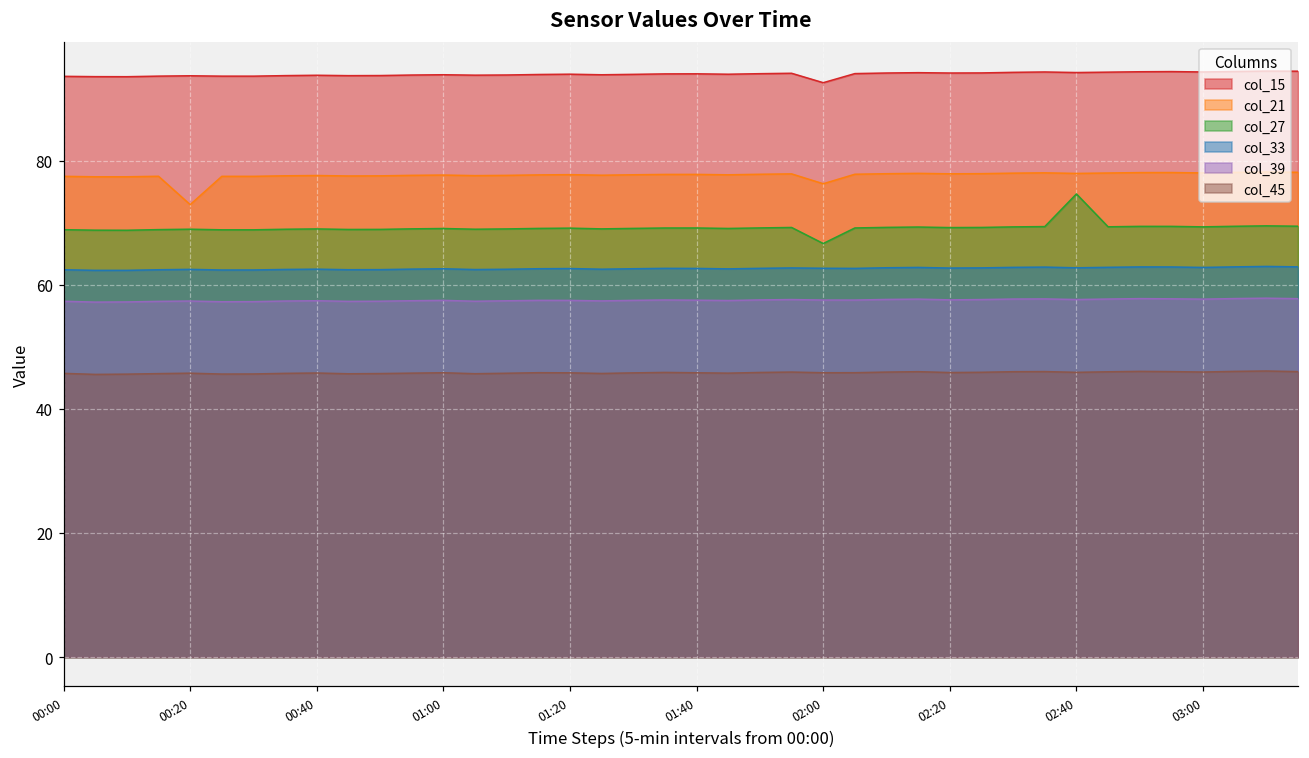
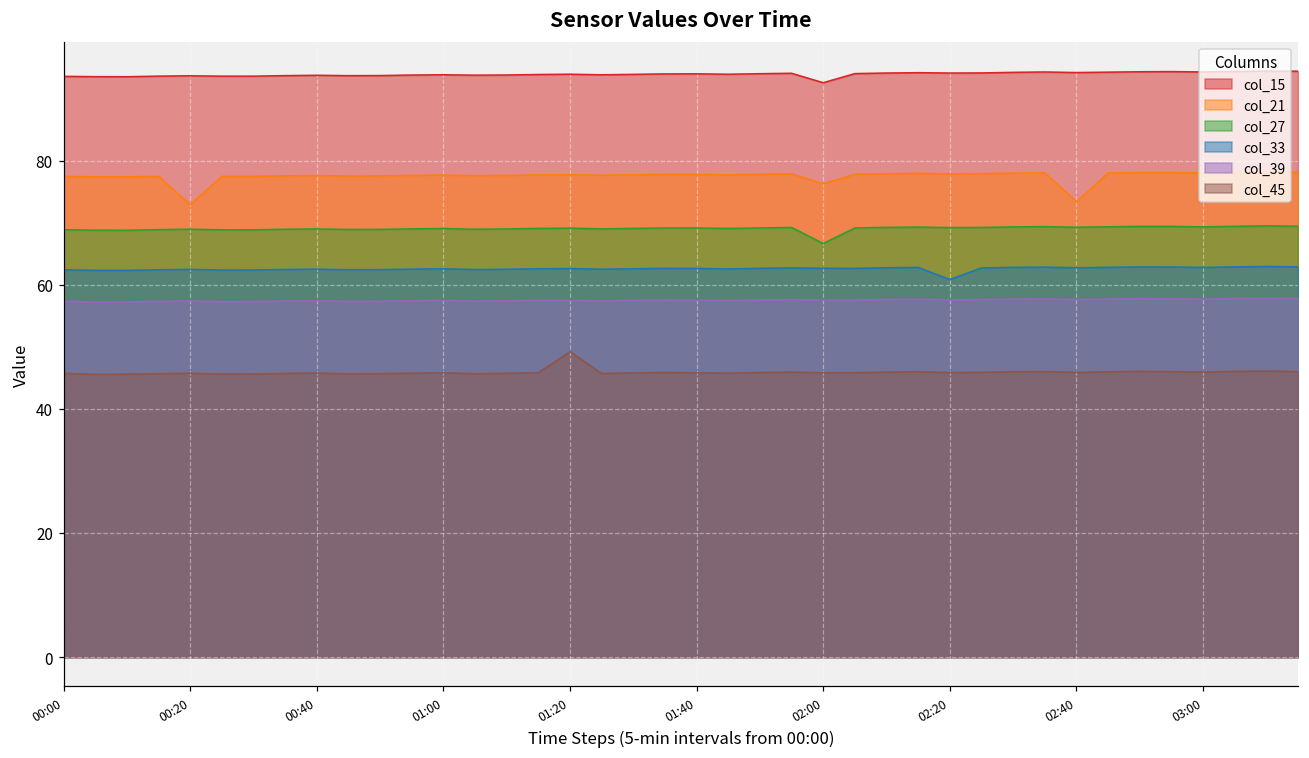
  {
    "col_15": {
      "00:00": 94,
      "00:20": 94,
      "00:40": 94,
      "01:00": 94,
      "01:20": 94,
      "01:40": 94,
      "02:00": 93,
      "02:20": 94,
      "02:40": 94
    },
    "col_21": {
      "00:00": 77,
      "00:20": 73,
      "00:40": 78,
      "01:00": 78,
      "01:20": 78,
      "01:40": 78,
      "02:00": 76,
      "02:20": 78,
-     "02:40": 78
+     "02:40": 73
    },
    "col_27": {
      "00:00": 69,
      "00:20": 69,
      "00:40": 69,
      "01:00": 69,
      "01:20": 69,
      "01:40": 69,
      "02:00": 67,
      "02:20": 69,
-     "02:40": 75,
+     "02:40": 69,
      "03:00": 69
    },
    "col_33": {
      "00:00": 62,
      "00:20": 62,
      "00:40": 62,
      "01:00": 63,
      "01:20": 63,
      "01:40": 63,
      "02:00": 63,
-     "02:20": 63,
+     "02:20": 61,
      "02:40": 63,
      "03:00": 63
    },
    "col_39": {
      "00:00": 57,
      "00:20": 57,
      "00:40": 57,
      "01:00": 57,
      "01:20": 57,
      "01:40": 57,
      "02:00": 58,
      "02:20": 58,
      "02:40": 58,
      "03:00": 58
    },
    "col_45": {
      "00:00": 46,
      "00:20": 46,
      "00:40": 46,
      "01:00": 46,
-     "01:20": 46,
+     "01:20": 49,
      "01:40": 46,
      "02:00": 46,
      "02:20": 46,
      "02:40": 46,
      "03:00": 46
    }
  }
